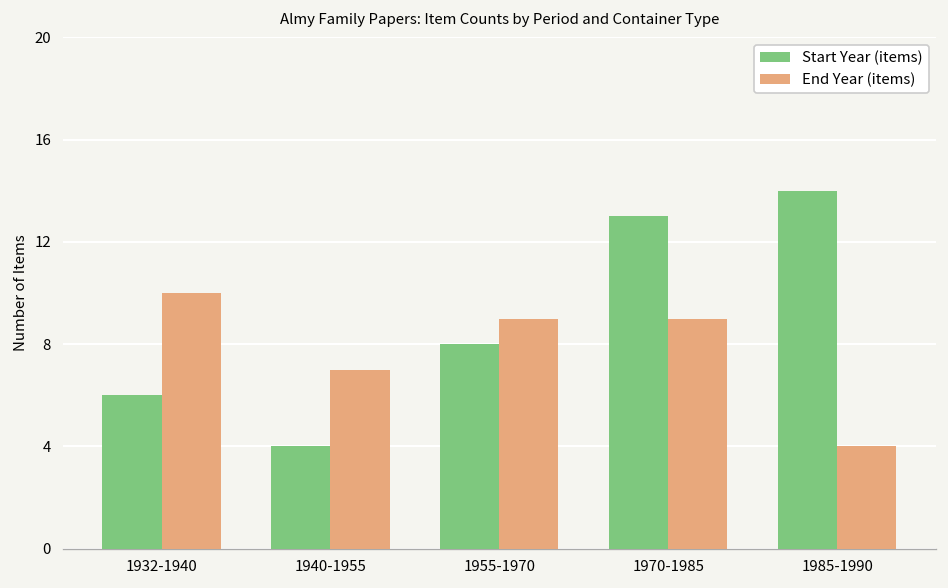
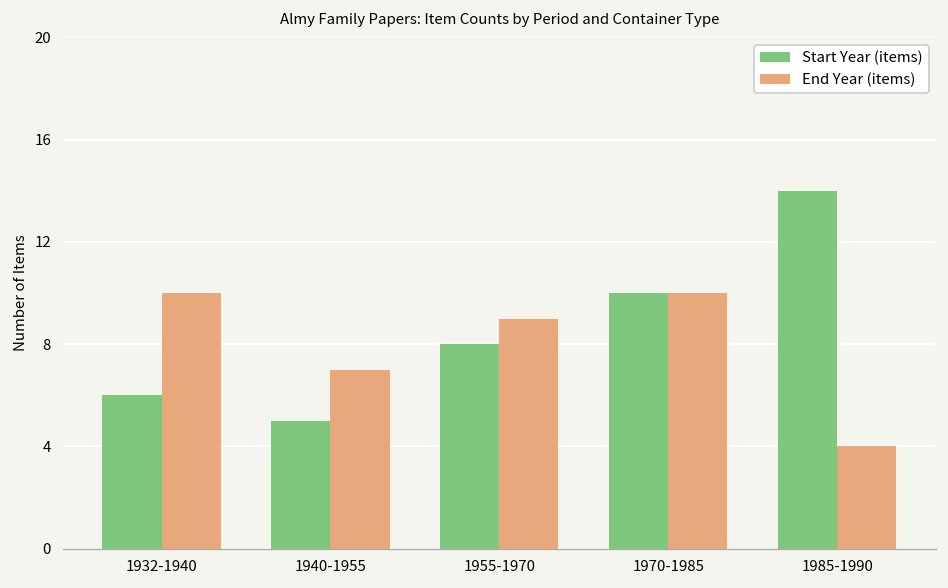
  {
    "Start Year (items)": {
      "1932-1940": 6,
-     "1940-1955": 4,
+     "1940-1955": 5,
      "1955-1970": 8,
-     "1970-1985": 13,
+     "1970-1985": 10,
      "1985-1990": 14
    },
    "End Year (items)": {
      "1932-1940": 10,
      "1940-1955": 7,
      "1955-1970": 9,
-     "1970-1985": 9,
+     "1970-1985": 10,
      "1985-1990": 4
    }
  }
